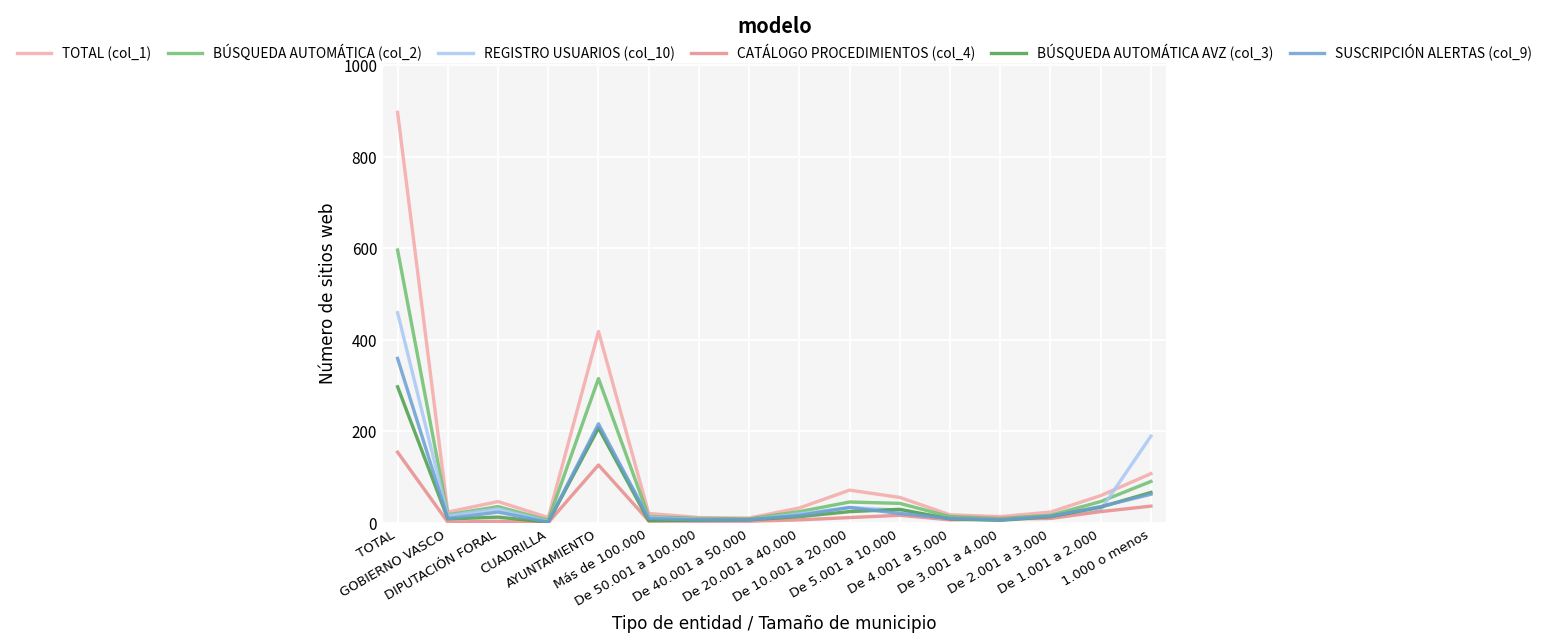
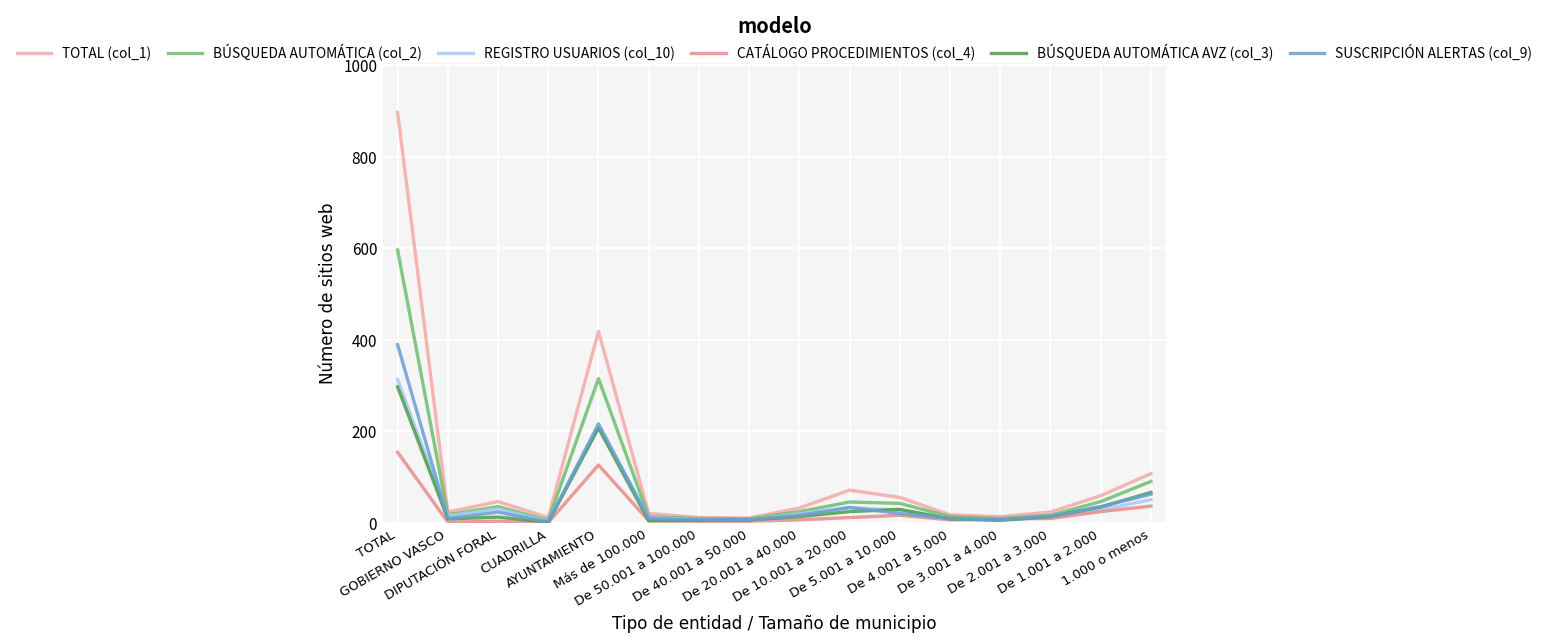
  {
    "REGISTRO USUARIOS (col_10)": {
-     "TOTAL": 460,
-     "1.000 o menos": 190
+     "TOTAL": 310,
+     "1.000 o menos": 50
    },
    "SUSCRIPCIÓN ALERTAS (col_9)": {
-     "TOTAL": 360,
+     "TOTAL": 390,
      "DIPUTACIÓN FORAL": 20,
      "AYUNTAMIENTO": 220
    }
  }
